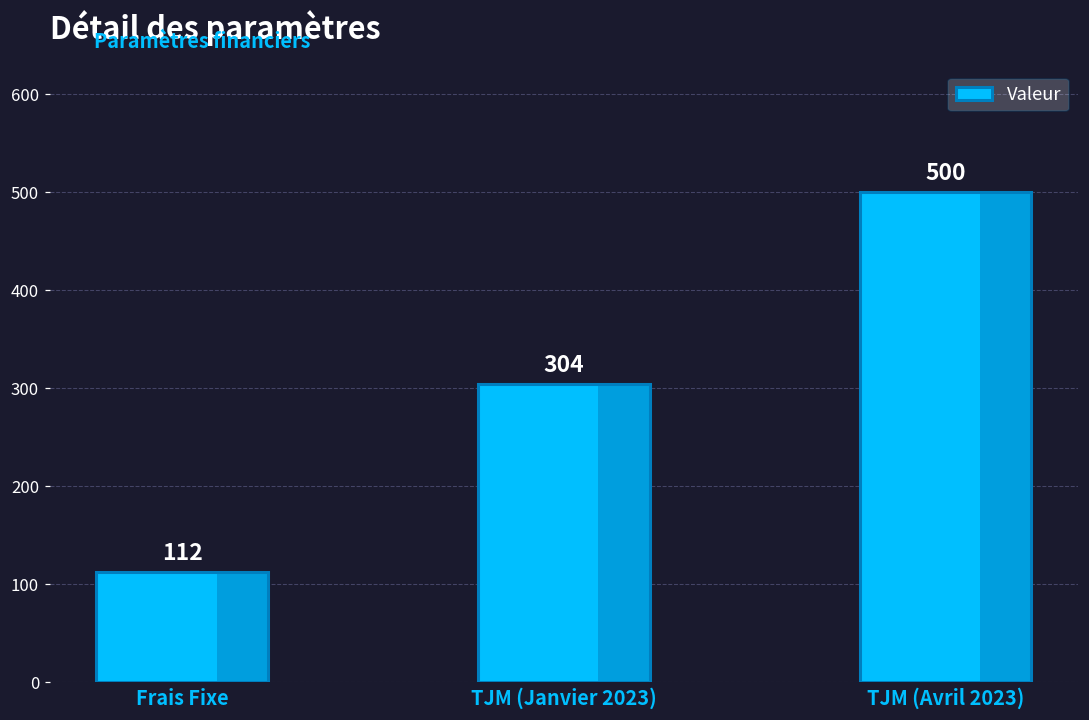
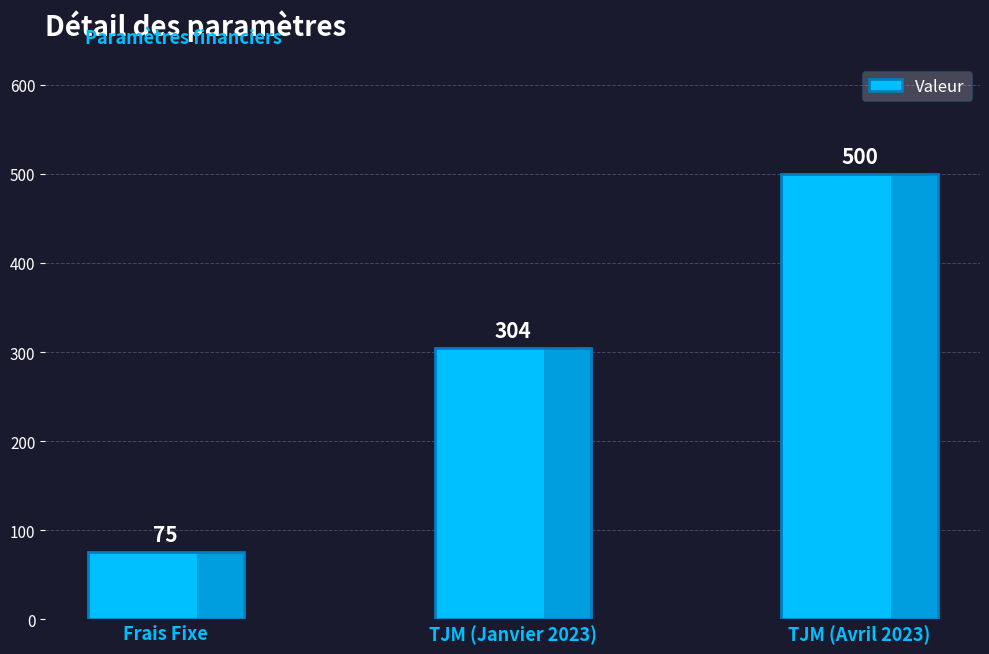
  {
-   "Frais Fixe": 112,
+   "Frais Fixe": 75,
    "TJM (Janvier 2023)": 304,
    "TJM (Avril 2023)": 500
  }
